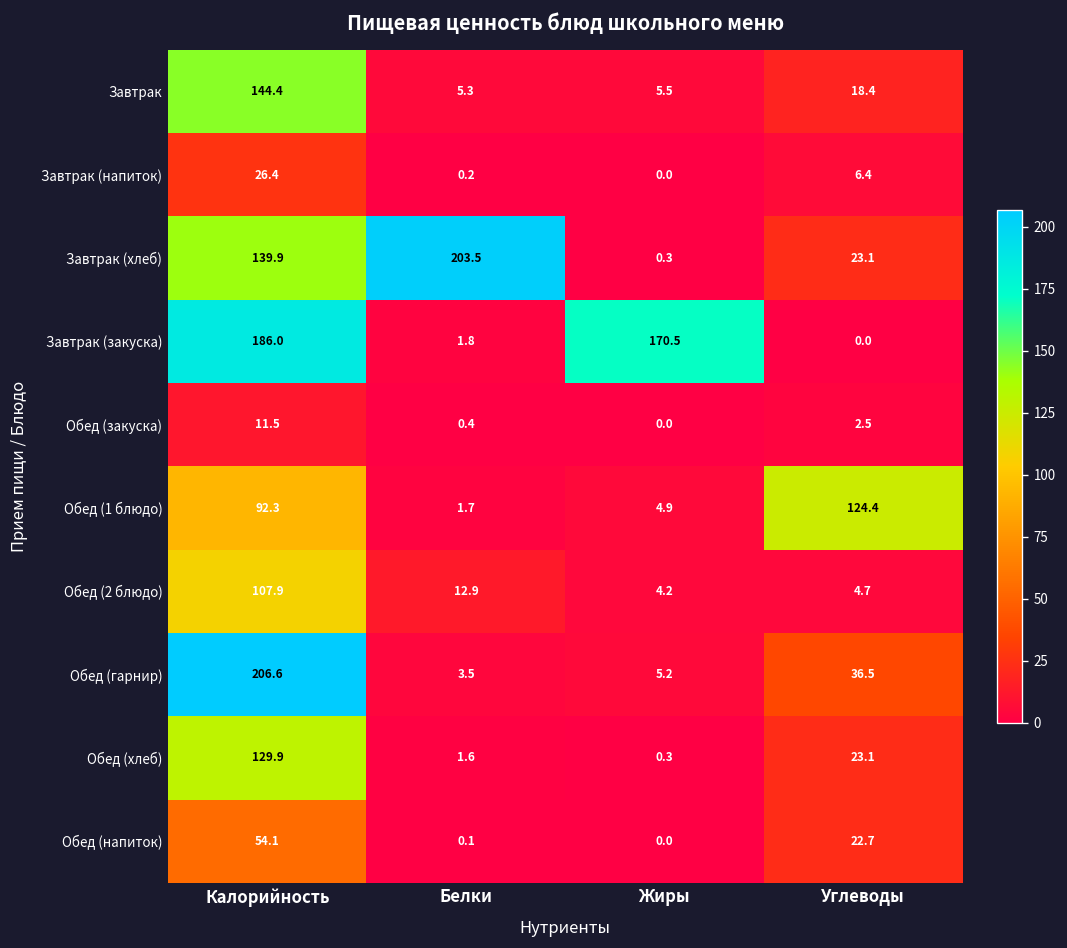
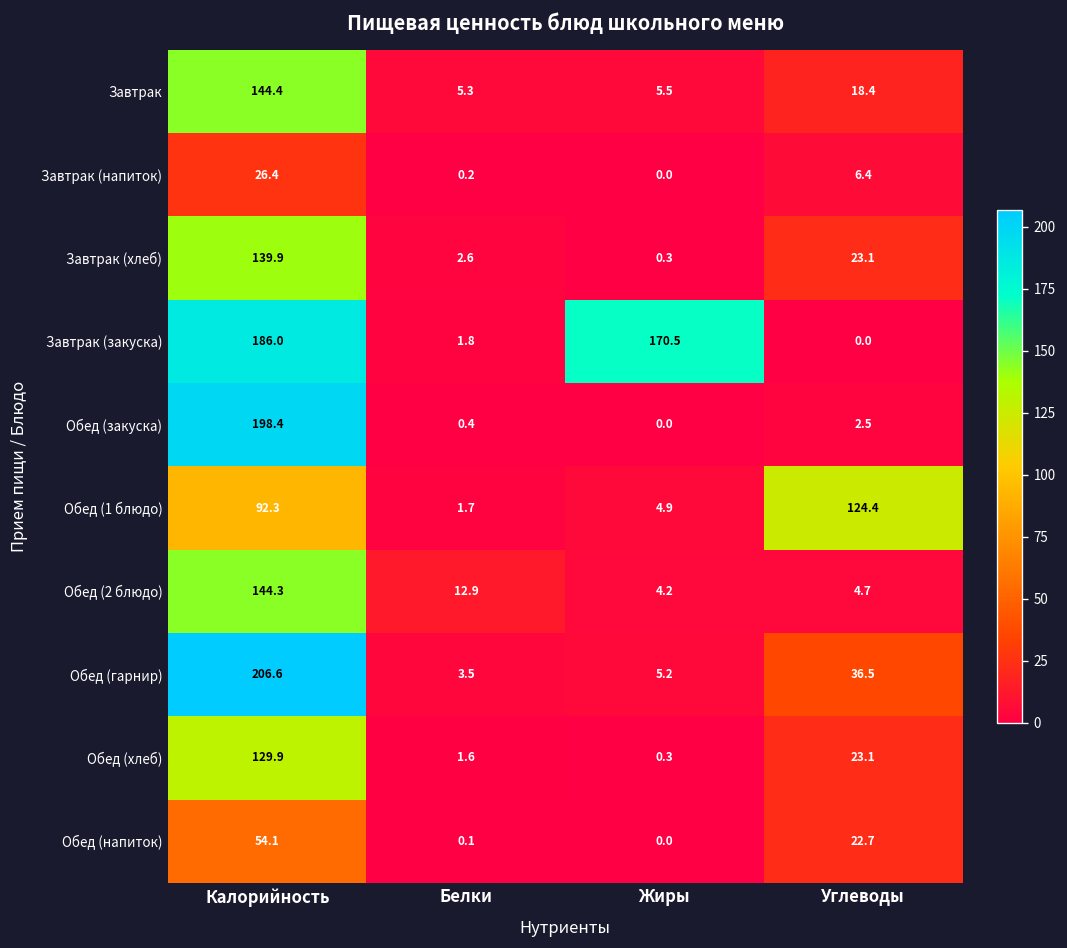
  {
    "Завтрак": {
      "Калорийность": 144.4,
      "Белки": 5.3,
      "Жиры": 5.5,
      "Углеводы": 18.4
    },
    "Завтрак (напиток)": {
      "Калорийность": 26.4,
      "Белки": 0.2,
      "Жиры": 0.0,
      "Углеводы": 6.4
    },
    "Завтрак (хлеб)": {
      "Калорийность": 139.9,
-     "Белки": 203.5,
+     "Белки": 2.6,
      "Жиры": 0.3,
      "Углеводы": 23.1
    },
    "Завтрак (закуска)": {
      "Калорийность": 186.0,
      "Белки": 1.8,
      "Жиры": 170.5,
      "Углеводы": 0.0
    },
    "Обед (закуска)": {
-     "Калорийность": 11.5,
+     "Калорийность": 198.4,
      "Белки": 0.4,
      "Жиры": 0.0,
      "Углеводы": 2.5
    },
    "Обед (1 блюдо)": {
      "Калорийность": 92.3,
      "Белки": 1.7,
      "Жиры": 4.9,
      "Углеводы": 124.4
    },
    "Обед (2 блюдо)": {
-     "Калорийность": 107.9,
+     "Калорийность": 144.3,
      "Белки": 12.9,
      "Жиры": 4.2,
      "Углеводы": 4.7
    },
    "Обед (гарнир)": {
      "Калорийность": 206.6,
      "Белки": 3.5,
      "Жиры": 5.2,
      "Углеводы": 36.5
    },
    "Обед (хлеб)": {
      "Калорийность": 129.9,
      "Белки": 1.6,
      "Жиры": 0.3,
      "Углеводы": 23.1
    },
    "Обед (напиток)": {
      "Калорийность": 54.1,
      "Белки": 0.1,
      "Жиры": 0.0,
      "Углеводы": 22.7
    }
  }
